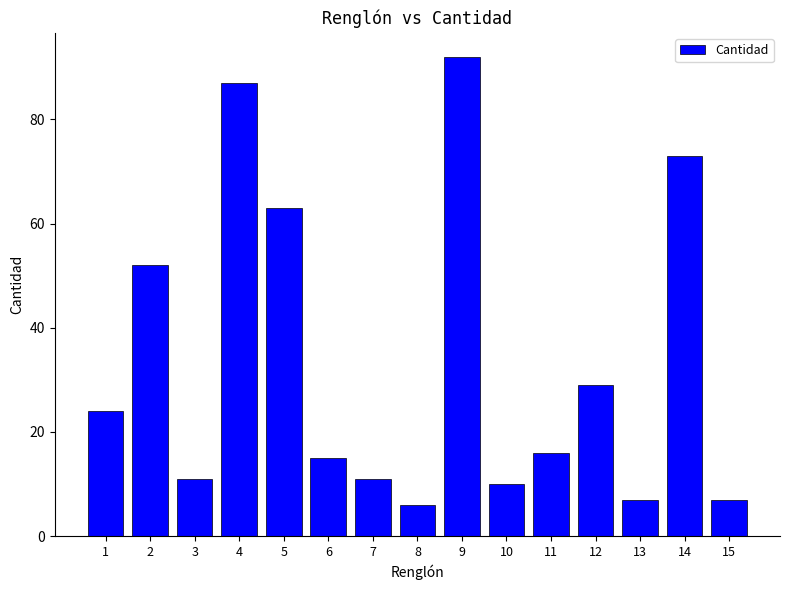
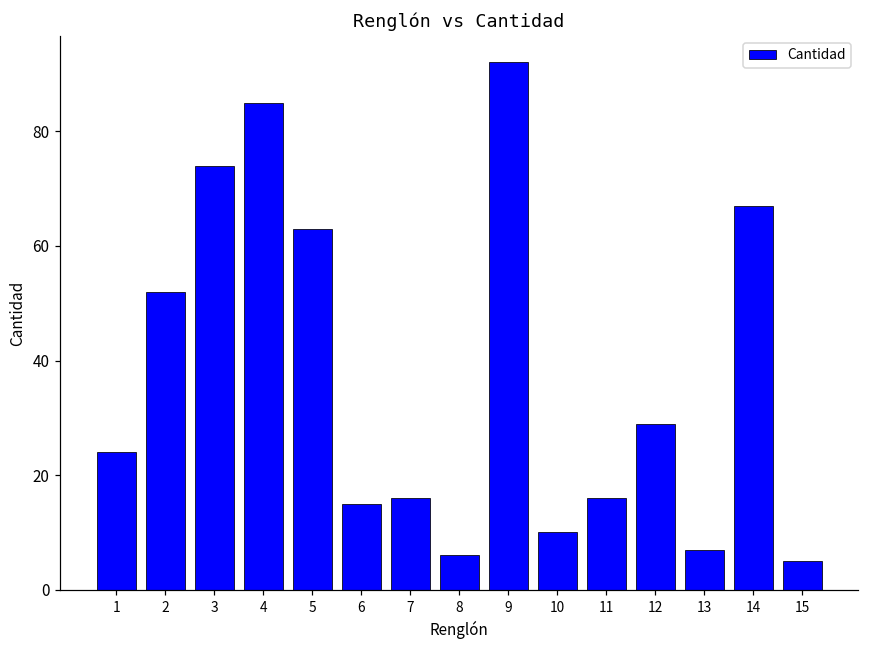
  {
    "1": 24,
    "2": 52,
-   "3": 11,
-   "4": 87,
+   "3": 74,
+   "4": 85,
    "5": 63,
    "6": 15,
-   "7": 11,
+   "7": 16,
    "8": 6,
    "9": 92,
    "10": 10,
    "11": 16,
    "12": 29,
    "13": 7,
-   "14": 73,
-   "15": 7
+   "14": 67,
+   "15": 5
  }
